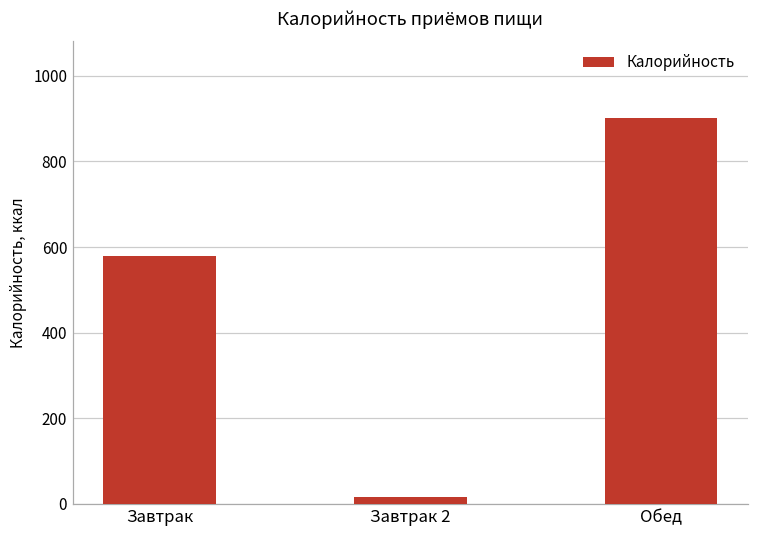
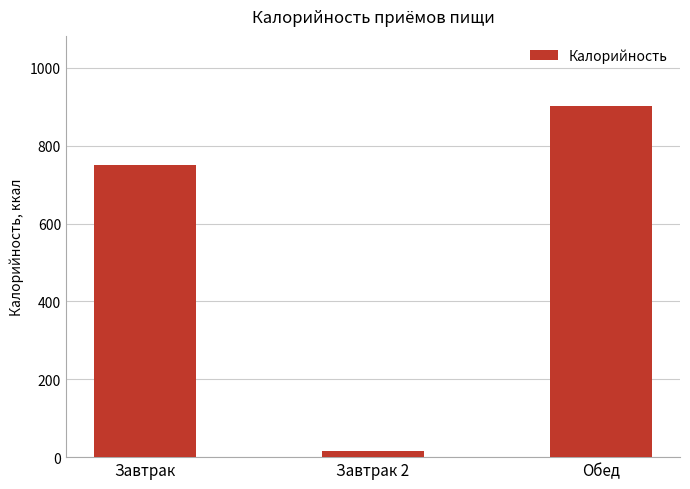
  {
-   "Завтрак": 580,
+   "Завтрак": 750,
    "Завтрак 2": 20,
    "Обед": 900
  }
